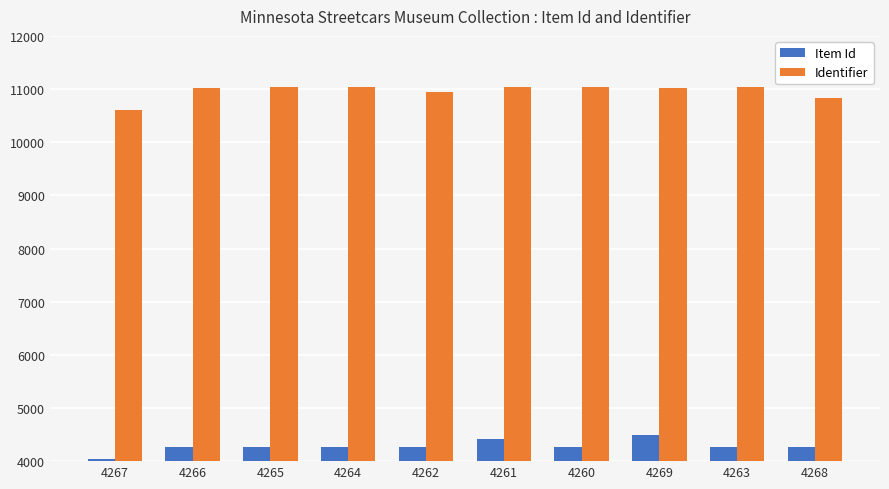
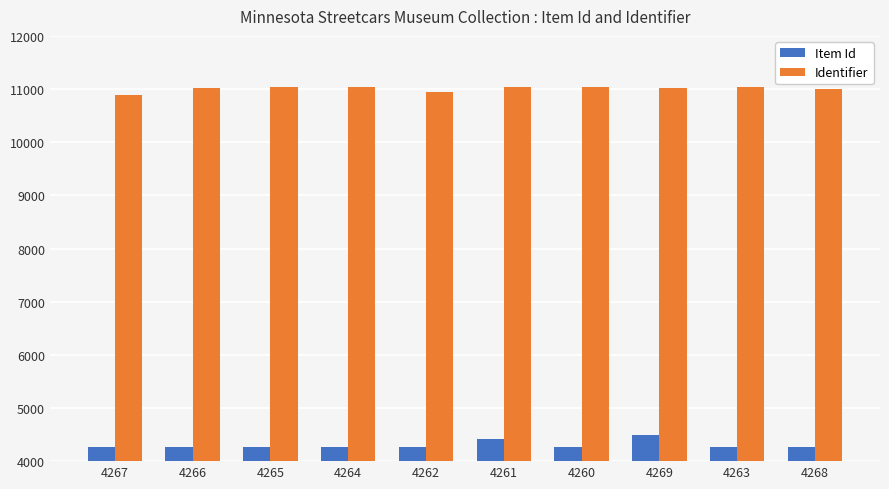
  {
    "Item Id": {
-     "4267": 4000,
+     "4267": 4300,
      "4266": 4300,
      "4265": 4300,
      "4264": 4300,
      "4262": 4300,
      "4261": 4400,
      "4260": 4300,
      "4269": 4500,
      "4263": 4300,
      "4268": 4300
    },
    "Identifier": {
-     "4267": 10600,
+     "4267": 10900,
      "4266": 11000,
      "4265": 11000,
      "4264": 11000,
      "4262": 10900,
      "4261": 11000,
      "4260": 11000,
      "4269": 11000,
      "4263": 11000,
-     "4268": 10800
+     "4268": 11000
    }
  }
